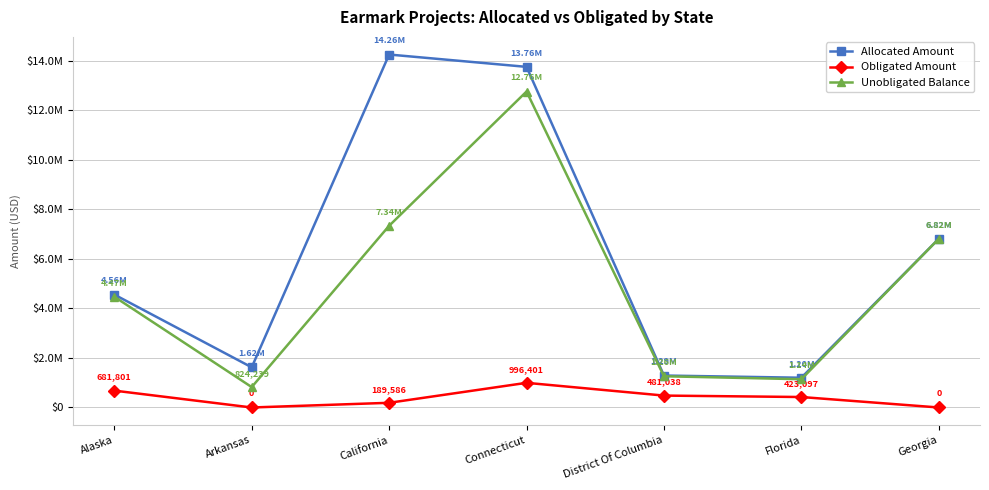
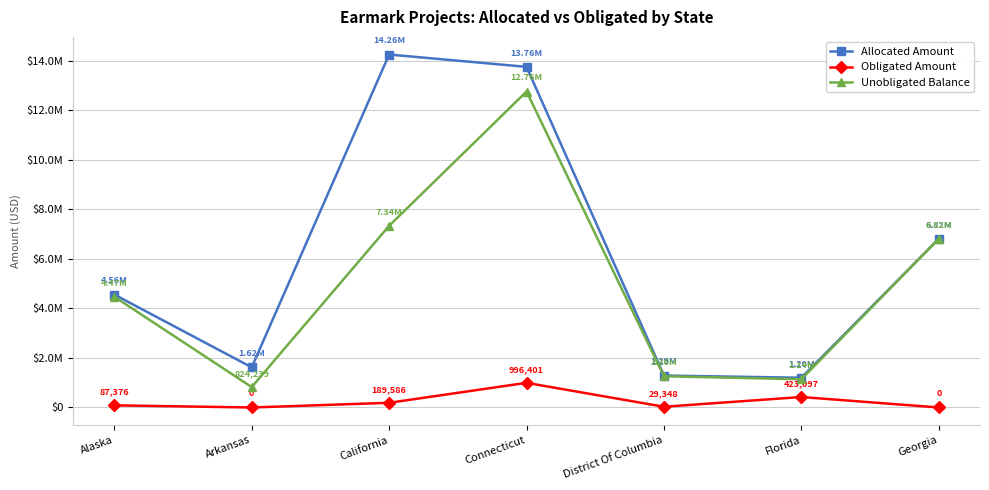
  {
    "Allocated Amount": {
      "Arkansas": "1.62M",
      "California": "14.26M",
      "Connecticut": "13.76M"
    },
    "Obligated Amount": {
-     "Alaska": "681,801",
+     "Alaska": "87,376",
      "Arkansas": "0",
-     "District Of Columbia": "481,038",
+     "District Of Columbia": "29,348",
      "Georgia": "0"
    },
    "Unobligated Balance": {
      "California": "7.34M",
      "Connecticut": "12.76M"
    }
  }
